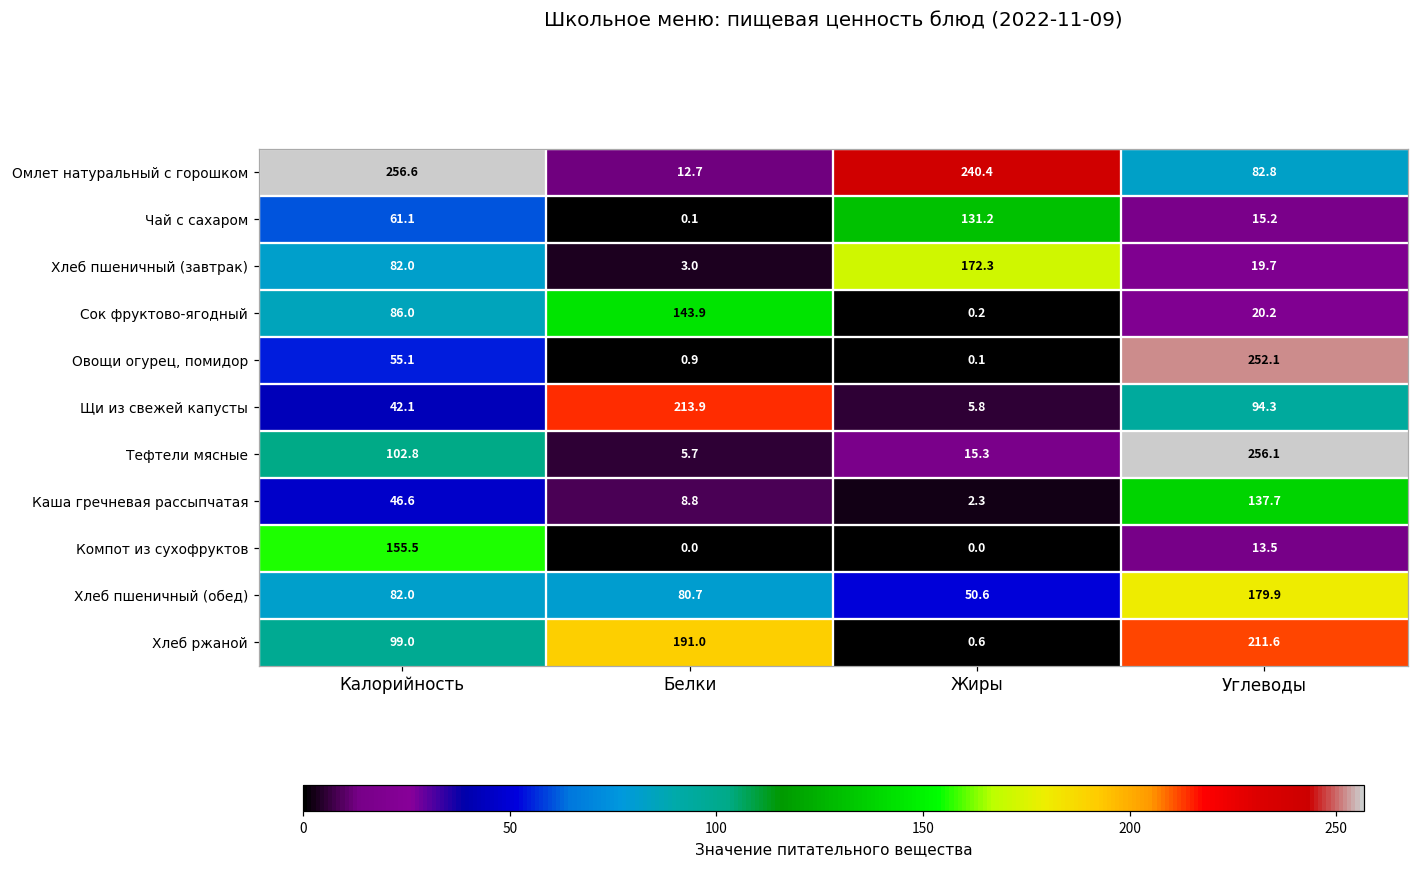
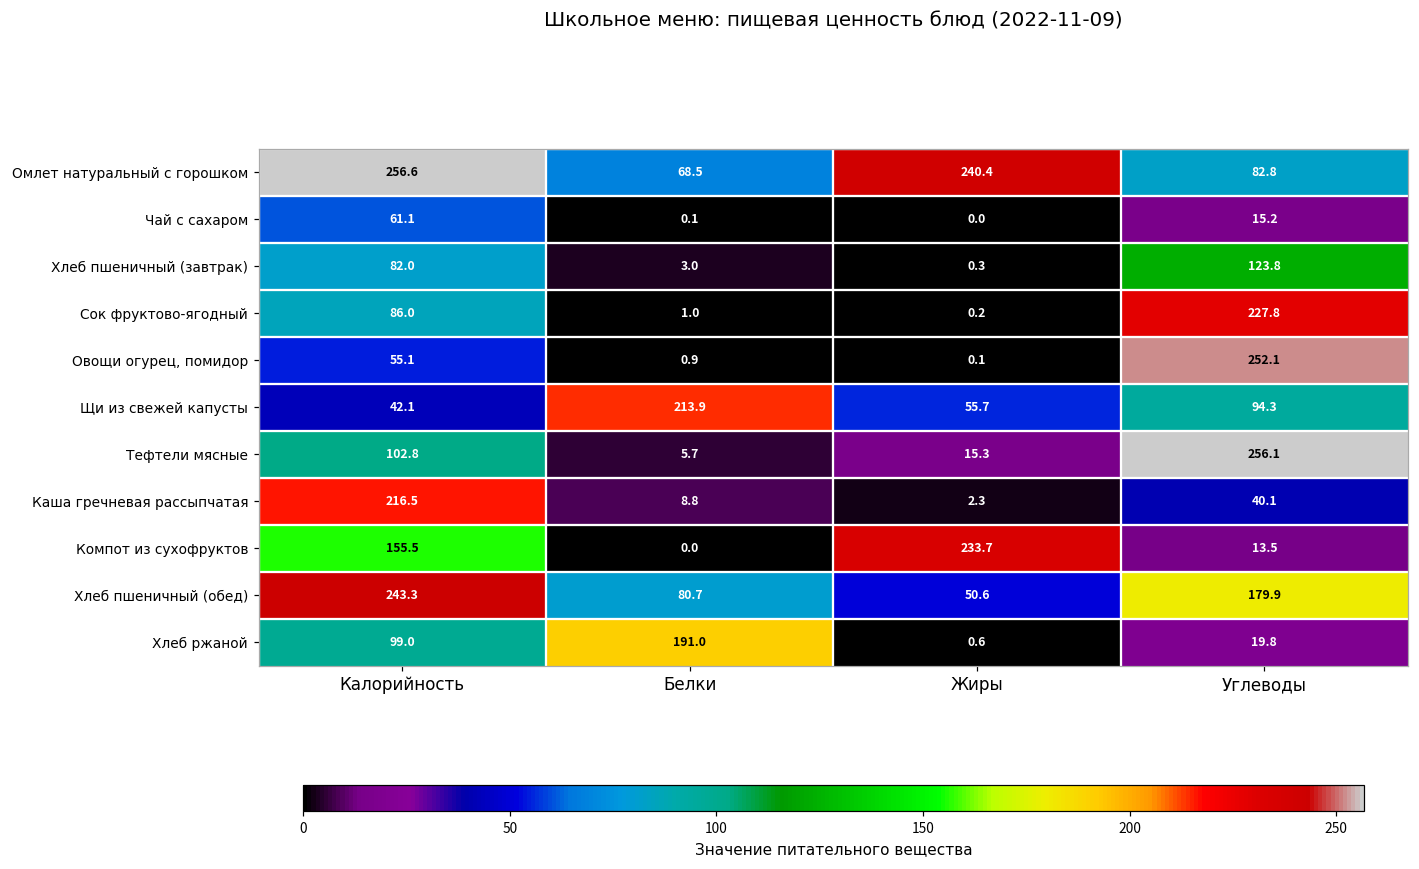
  {
    "Омлет натуральный с горошком": {
      "Калорийность": 256.6,
-     "Белки": 12.7,
+     "Белки": 68.5,
      "Жиры": 240.4,
      "Углеводы": 82.8
    },
    "Чай с сахаром": {
      "Калорийность": 61.1,
      "Белки": 0.1,
-     "Жиры": 131.2,
+     "Жиры": 0.0,
      "Углеводы": 15.2
    },
    "Хлеб пшеничный (завтрак)": {
      "Калорийность": 82.0,
      "Белки": 3.0,
-     "Жиры": 172.3,
-     "Углеводы": 19.7
+     "Жиры": 0.3,
+     "Углеводы": 123.8
    },
    "Сок фруктово-ягодный": {
      "Калорийность": 86.0,
-     "Белки": 143.9,
+     "Белки": 1.0,
      "Жиры": 0.2,
-     "Углеводы": 20.2
+     "Углеводы": 227.8
    },
    "Овощи огурец, помидор": {
      "Калорийность": 55.1,
      "Белки": 0.9,
      "Жиры": 0.1,
      "Углеводы": 252.1
    },
    "Щи из свежей капусты": {
      "Калорийность": 42.1,
      "Белки": 213.9,
-     "Жиры": 5.8,
+     "Жиры": 55.7,
      "Углеводы": 94.3
    },
    "Тефтели мясные": {
      "Калорийность": 102.8,
      "Белки": 5.7,
      "Жиры": 15.3,
      "Углеводы": 256.1
    },
    "Каша гречневая рассыпчатая": {
-     "Калорийность": 46.6,
+     "Калорийность": 216.5,
      "Белки": 8.8,
      "Жиры": 2.3,
-     "Углеводы": 137.7
+     "Углеводы": 40.1
    },
    "Компот из сухофруктов": {
      "Калорийность": 155.5,
      "Белки": 0.0,
-     "Жиры": 0.0,
+     "Жиры": 233.7,
      "Углеводы": 13.5
    },
    "Хлеб пшеничный (обед)": {
-     "Калорийность": 82.0,
+     "Калорийность": 243.3,
      "Белки": 80.7,
      "Жиры": 50.6,
      "Углеводы": 179.9
    },
    "Хлеб ржаной": {
      "Калорийность": 99.0,
      "Белки": 191.0,
      "Жиры": 0.6,
-     "Углеводы": 211.6
+     "Углеводы": 19.8
    }
  }
